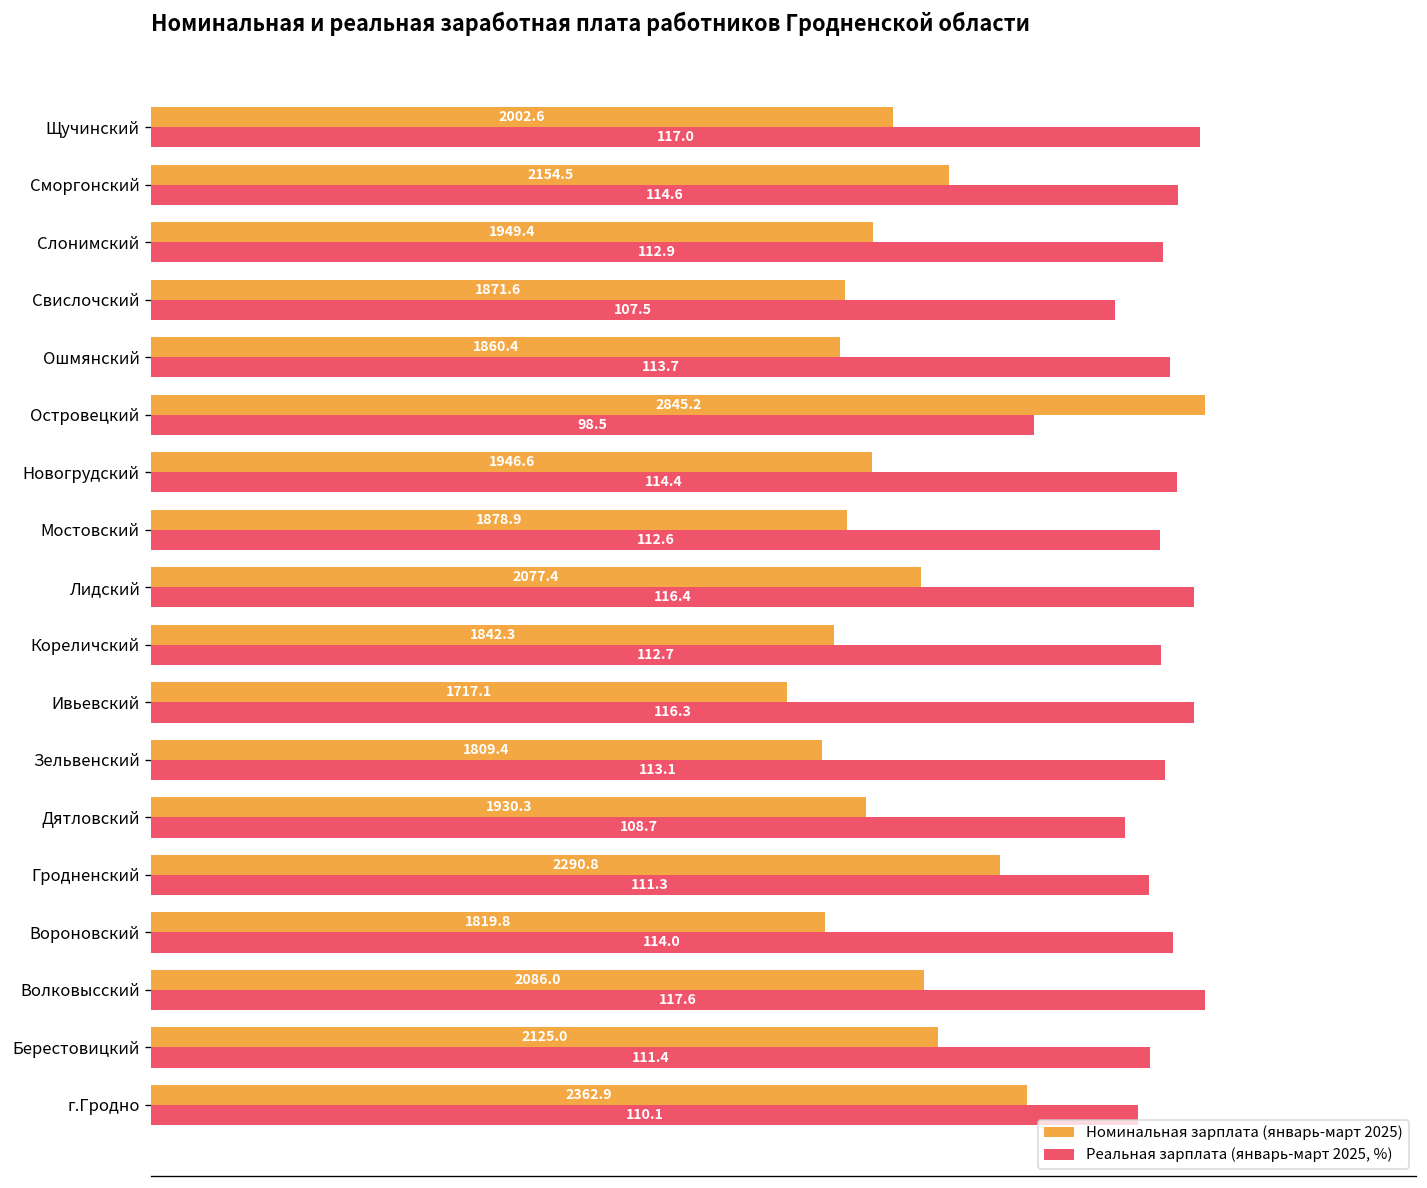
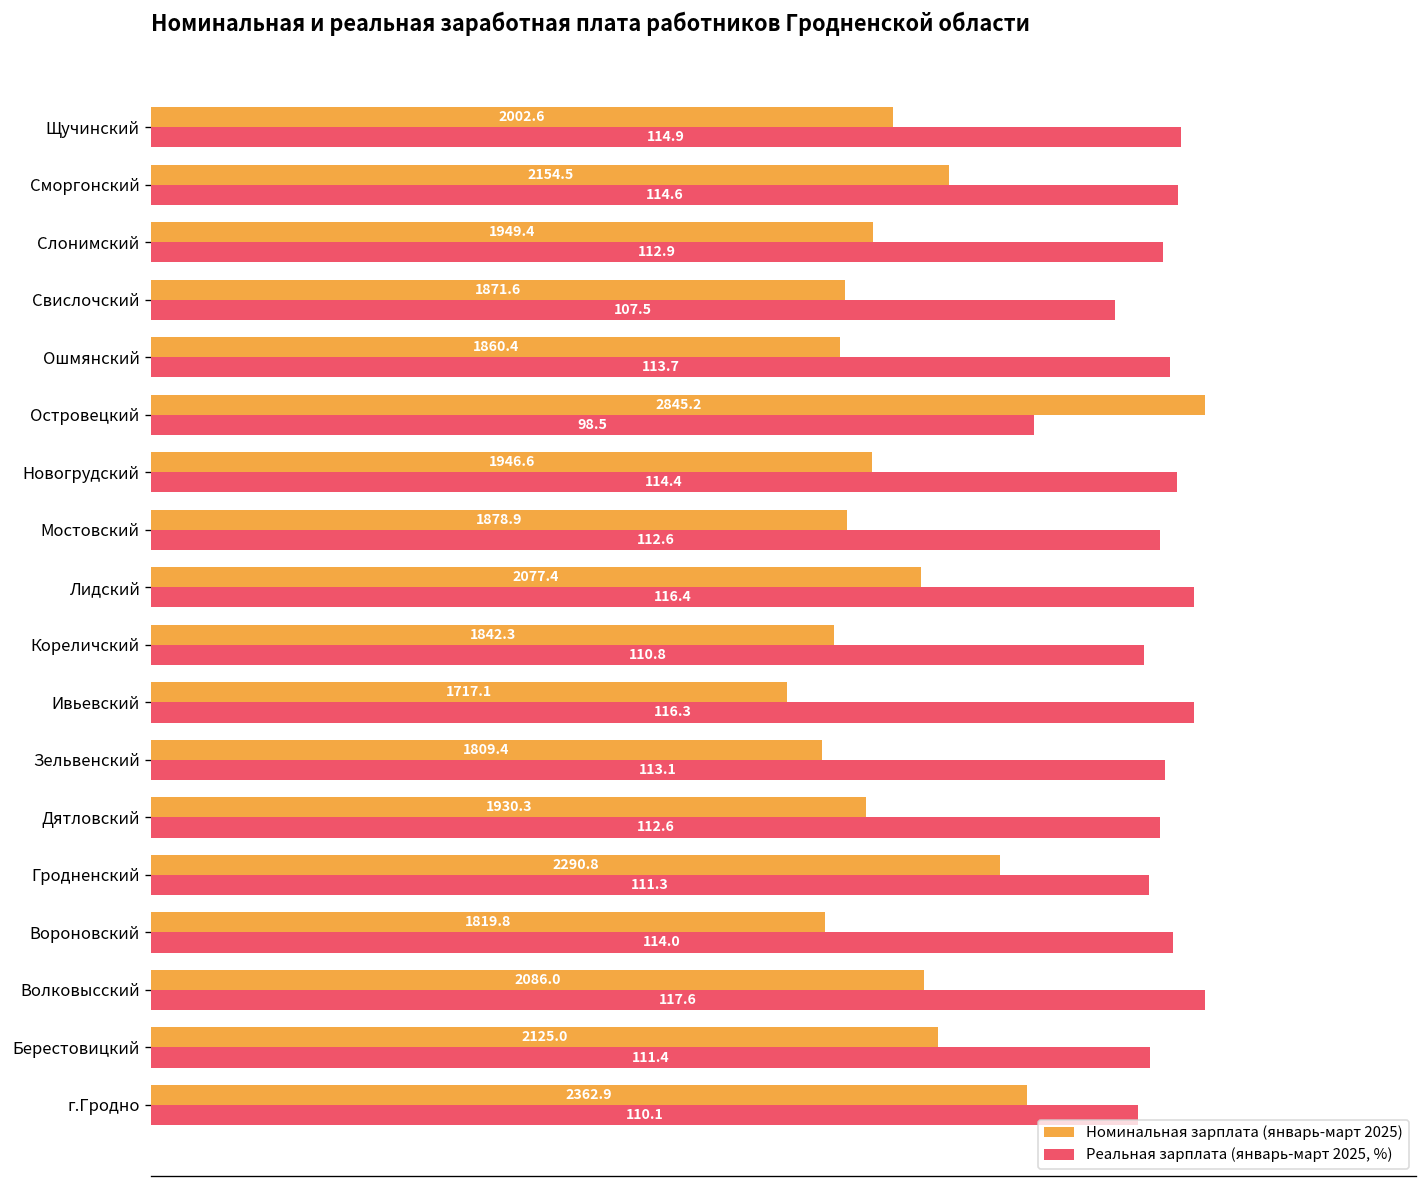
  {
    "Реальная зарплата (январь-март 2025, %)": {
-     "Щучинский": 117.0,
-     "Кореличский": 112.7,
-     "Дятловский": 108.7
+     "Щучинский": 114.9,
+     "Кореличский": 110.8,
+     "Дятловский": 112.6
    }
  }
